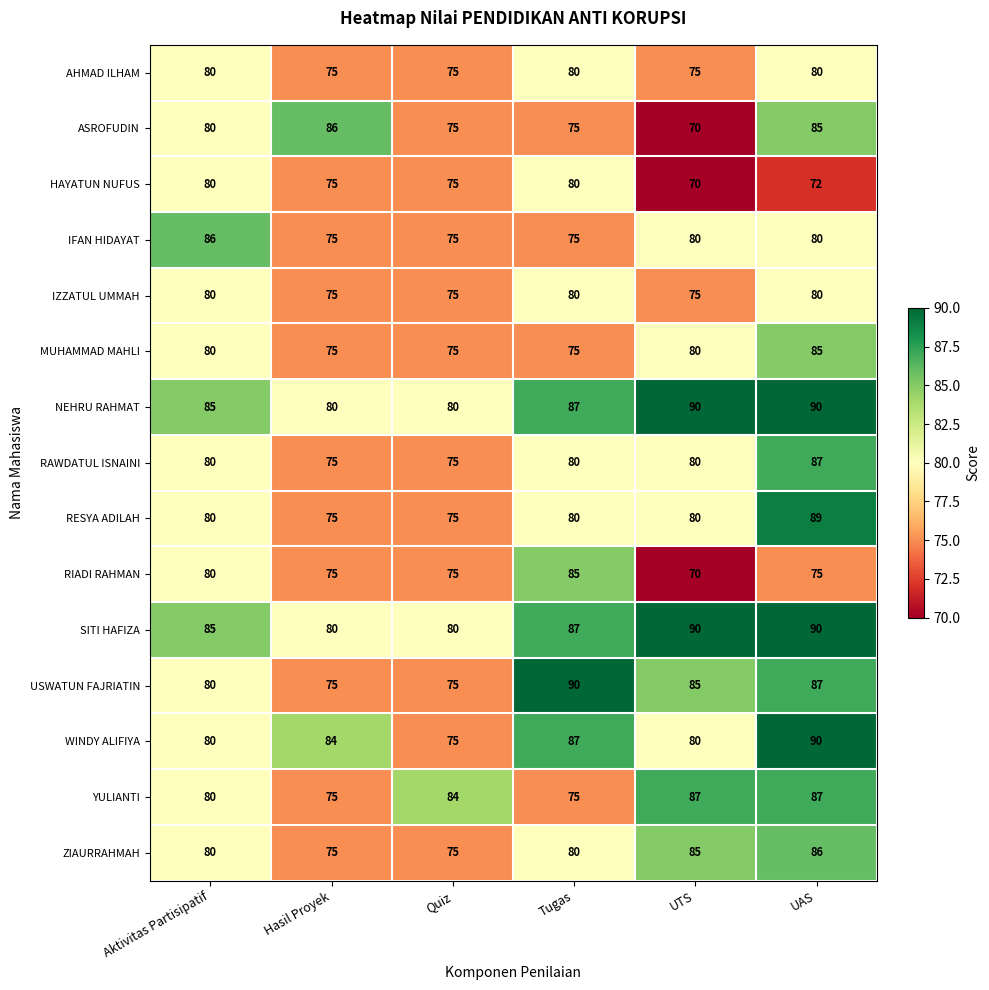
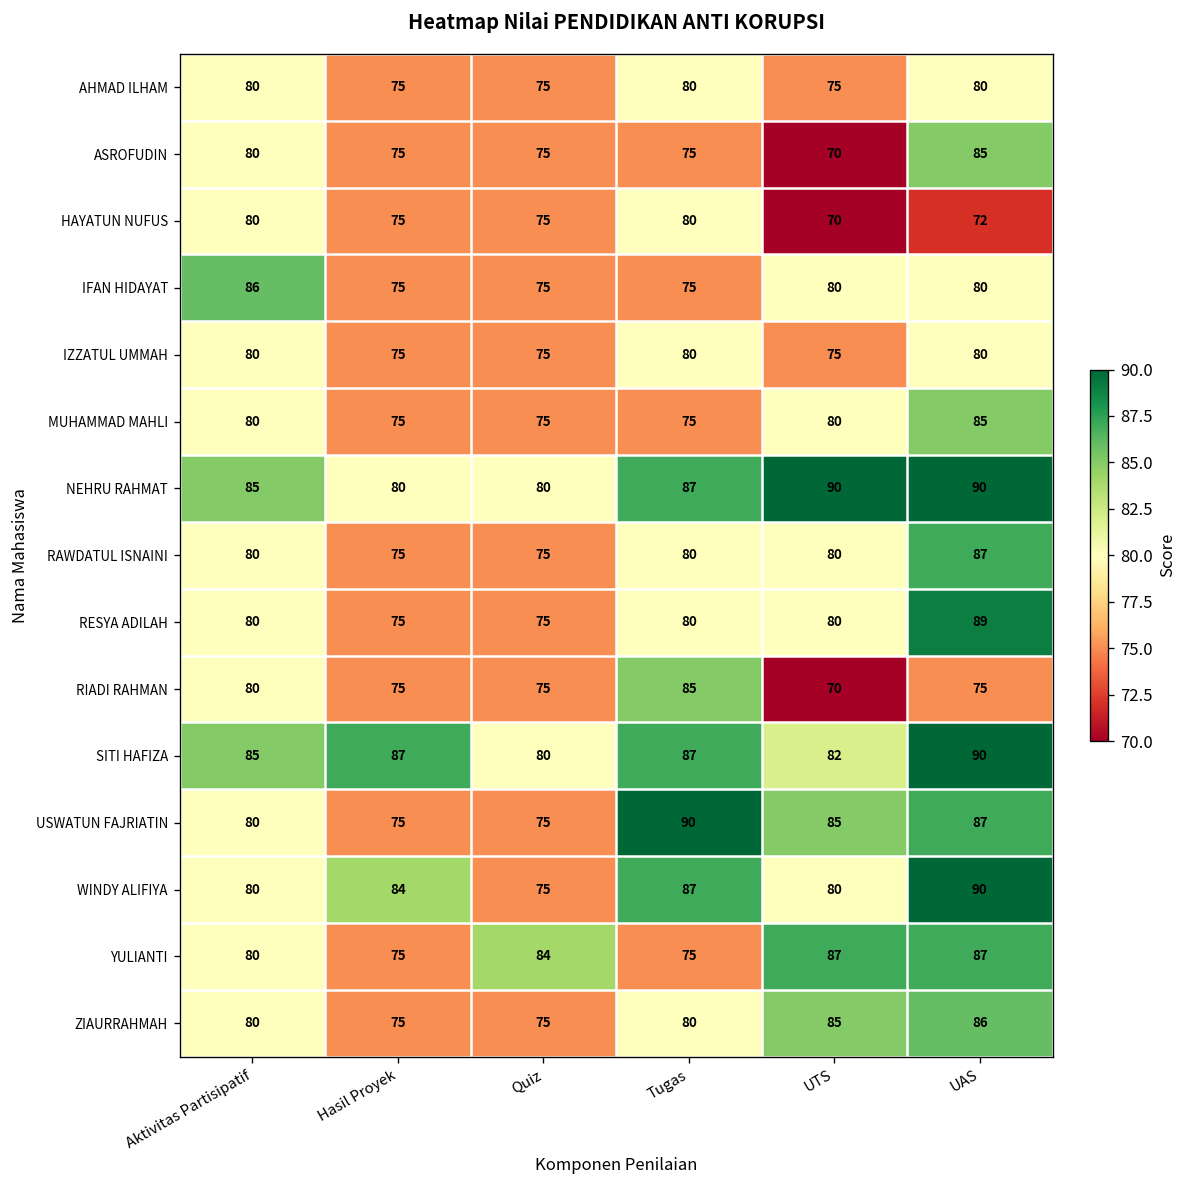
  {
    "AHMAD ILHAM": {
      "Aktivitas Partisipatif": 80,
      "Hasil Proyek": 75,
      "Quiz": 75,
      "Tugas": 80,
      "UTS": 75,
      "UAS": 80
    },
    "ASROFUDIN": {
      "Aktivitas Partisipatif": 80,
-     "Hasil Proyek": 86,
+     "Hasil Proyek": 75,
      "Quiz": 75,
      "Tugas": 75,
      "UTS": 70,
      "UAS": 85
    },
    "HAYATUN NUFUS": {
      "Aktivitas Partisipatif": 80,
      "Hasil Proyek": 75,
      "Quiz": 75,
      "Tugas": 80,
      "UTS": 70,
      "UAS": 72
    },
    "IFAN HIDAYAT": {
      "Aktivitas Partisipatif": 86,
      "Hasil Proyek": 75,
      "Quiz": 75,
      "Tugas": 75,
      "UTS": 80,
      "UAS": 80
    },
    "IZZATUL UMMAH": {
      "Aktivitas Partisipatif": 80,
      "Hasil Proyek": 75,
      "Quiz": 75,
      "Tugas": 80,
      "UTS": 75,
      "UAS": 80
    },
    "MUHAMMAD MAHLI": {
      "Aktivitas Partisipatif": 80,
      "Hasil Proyek": 75,
      "Quiz": 75,
      "Tugas": 75,
      "UTS": 80,
      "UAS": 85
    },
    "NEHRU RAHMAT": {
      "Aktivitas Partisipatif": 85,
      "Hasil Proyek": 80,
      "Quiz": 80,
      "Tugas": 87,
      "UTS": 90,
      "UAS": 90
    },
    "RAWDATUL ISNAINI": {
      "Aktivitas Partisipatif": 80,
      "Hasil Proyek": 75,
      "Quiz": 75,
      "Tugas": 80,
      "UTS": 80,
      "UAS": 87
    },
    "RESYA ADILAH": {
      "Aktivitas Partisipatif": 80,
      "Hasil Proyek": 75,
      "Quiz": 75,
      "Tugas": 80,
      "UTS": 80,
      "UAS": 89
    },
    "RIADI RAHMAN": {
      "Aktivitas Partisipatif": 80,
      "Hasil Proyek": 75,
      "Quiz": 75,
      "Tugas": 85,
      "UTS": 70,
      "UAS": 75
    },
    "SITI HAFIZA": {
      "Aktivitas Partisipatif": 85,
-     "Hasil Proyek": 80,
+     "Hasil Proyek": 87,
      "Quiz": 80,
      "Tugas": 87,
-     "UTS": 90,
+     "UTS": 82,
      "UAS": 90
    },
    "USWATUN FAJRIATIN": {
      "Aktivitas Partisipatif": 80,
      "Hasil Proyek": 75,
      "Quiz": 75,
      "Tugas": 90,
      "UTS": 85,
      "UAS": 87
    },
    "WINDY ALIFIYA": {
      "Aktivitas Partisipatif": 80,
      "Hasil Proyek": 84,
      "Quiz": 75,
      "Tugas": 87,
      "UTS": 80,
      "UAS": 90
    },
    "YULIANTI": {
      "Aktivitas Partisipatif": 80,
      "Hasil Proyek": 75,
      "Quiz": 84,
      "Tugas": 75,
      "UTS": 87,
      "UAS": 87
    },
    "ZIAURRAHMAH": {
      "Aktivitas Partisipatif": 80,
      "Hasil Proyek": 75,
      "Quiz": 75,
      "Tugas": 80,
      "UTS": 85,
      "UAS": 86
    }
  }
